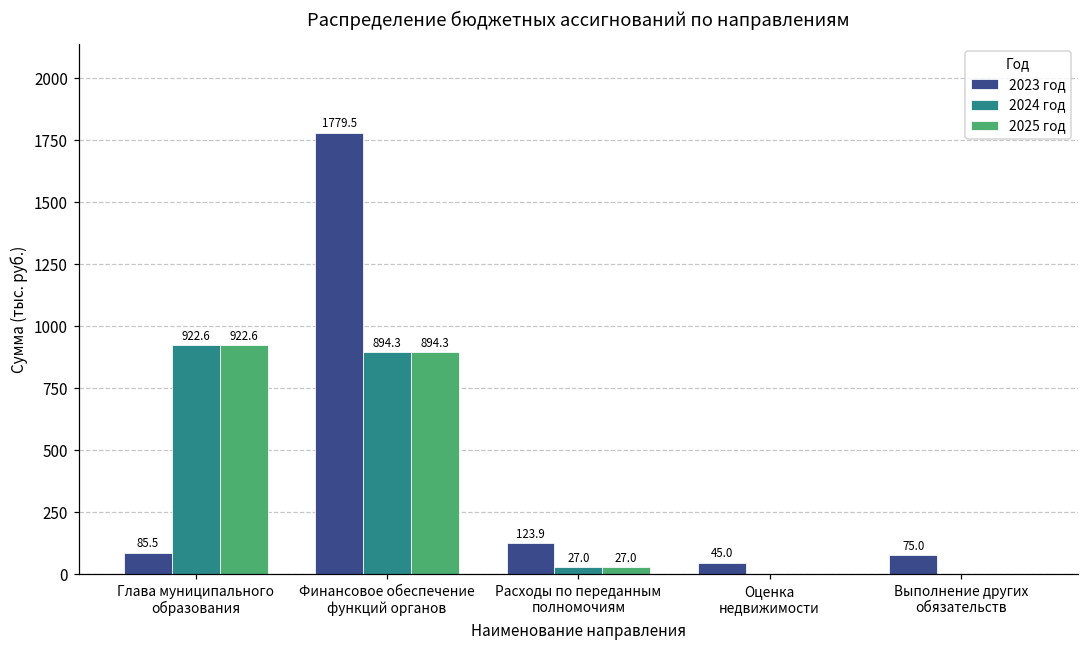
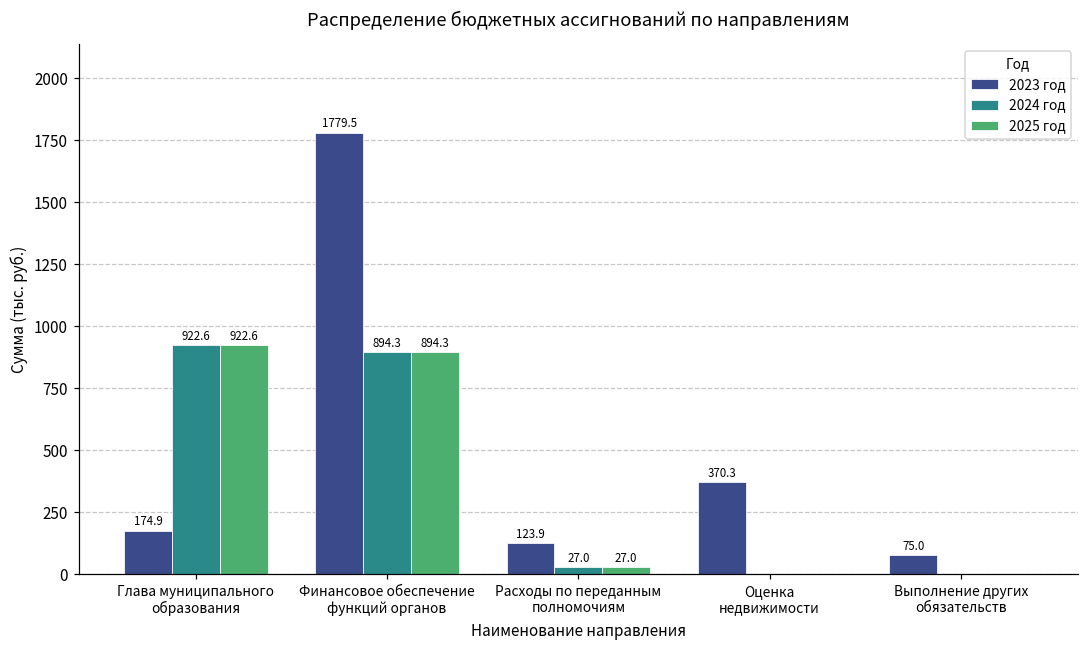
  {
    "2023 год": {
-     "Глава муниципального образования": 85.5,
+     "Глава муниципального образования": 174.9,
      "Финансовое обеспечение функций органов": 1779.5,
      "Расходы по переданным полномочиям": 123.9,
-     "Оценка недвижимости": 45.0,
+     "Оценка недвижимости": 370.3,
      "Выполнение других обязательств": 75.0
    }
  }
